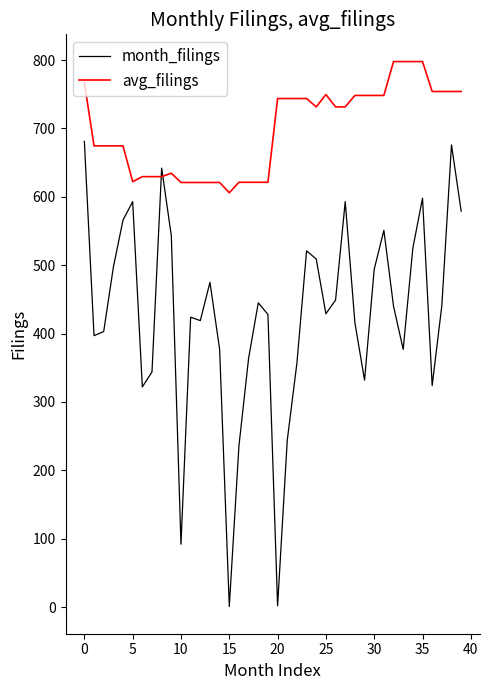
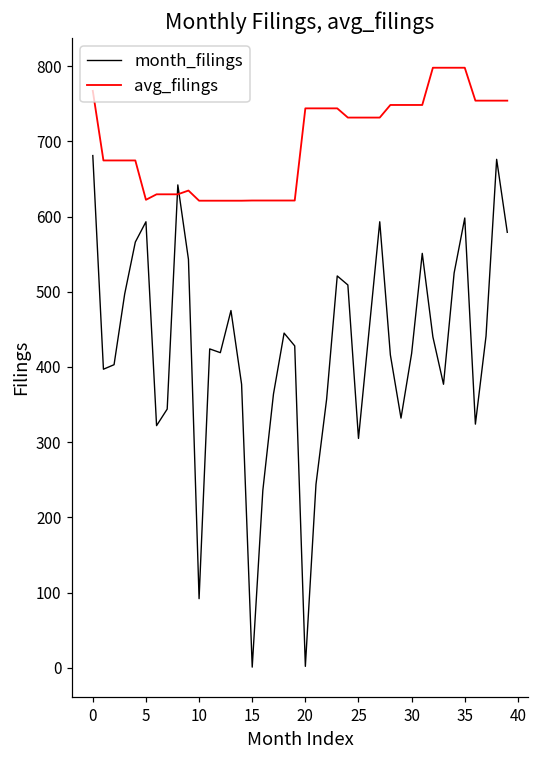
  {
    "month_filings": {
      "0": 680,
      "5": 590,
      "10": 90,
      "15": 0,
      "20": 0,
-     "25": 430,
-     "30": 490,
+     "25": 310,
+     "30": 420,
      "35": 600
    },
    "avg_filings": {
      "5": 620,
      "10": 620,
-     "15": 610,
+     "15": 620,
      "20": 740,
-     "25": 750,
+     "25": 730,
      "30": 750,
      "35": 800
    }
  }
